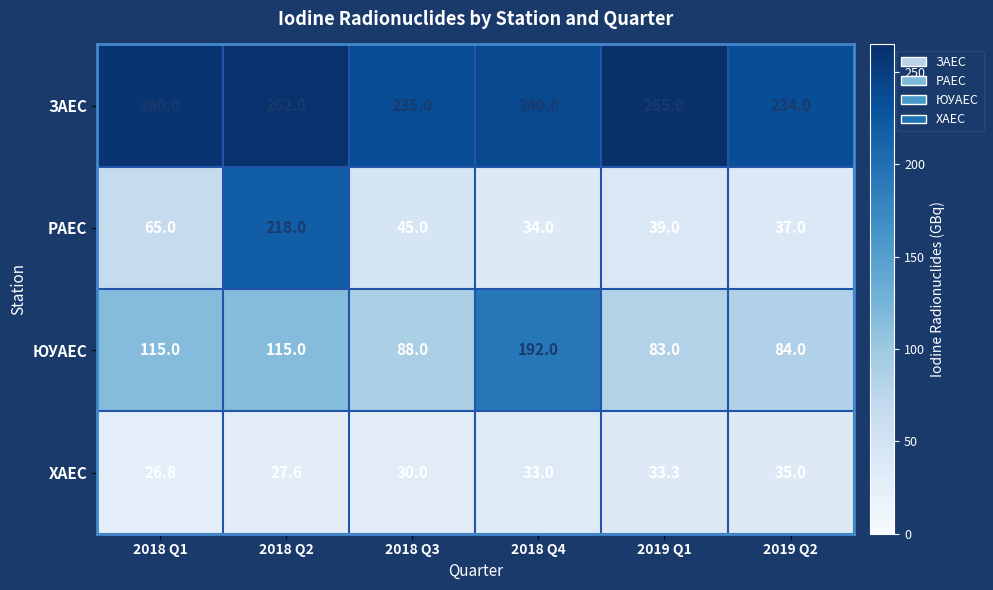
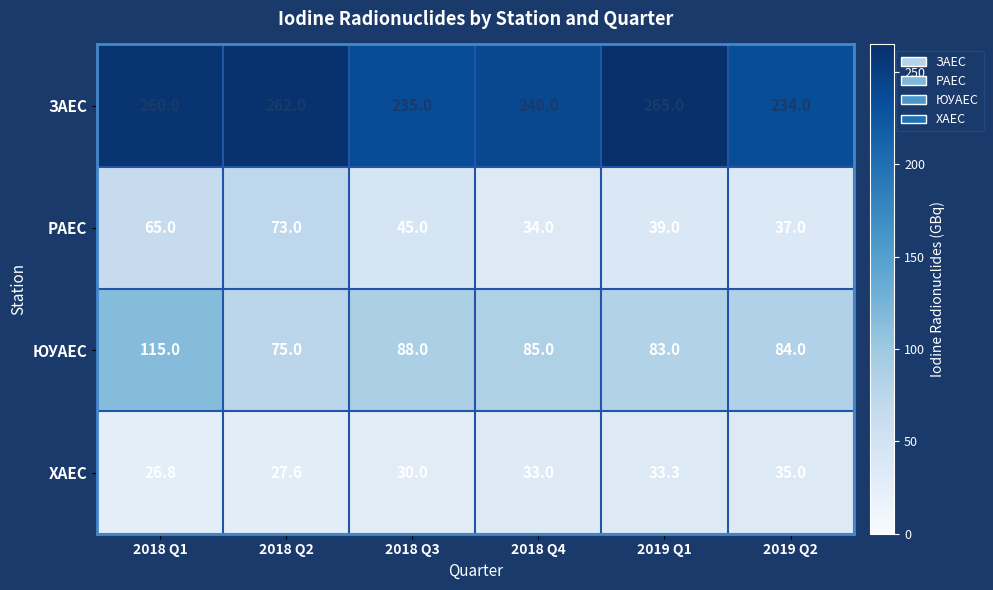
  {
    "РАЕС": {
      "2018 Q1": 65.0,
-     "2018 Q2": 218.0
+     "2018 Q2": 73.0
    },
    "ЮУАЕС": {
      "2018 Q1": 115.0,
-     "2018 Q2": 115.0,
+     "2018 Q2": 75.0,
      "2018 Q3": 88.0,
-     "2018 Q4": 192.0,
+     "2018 Q4": 85.0,
      "2019 Q1": 83.0,
      "2019 Q2": 84.0
    }
  }
